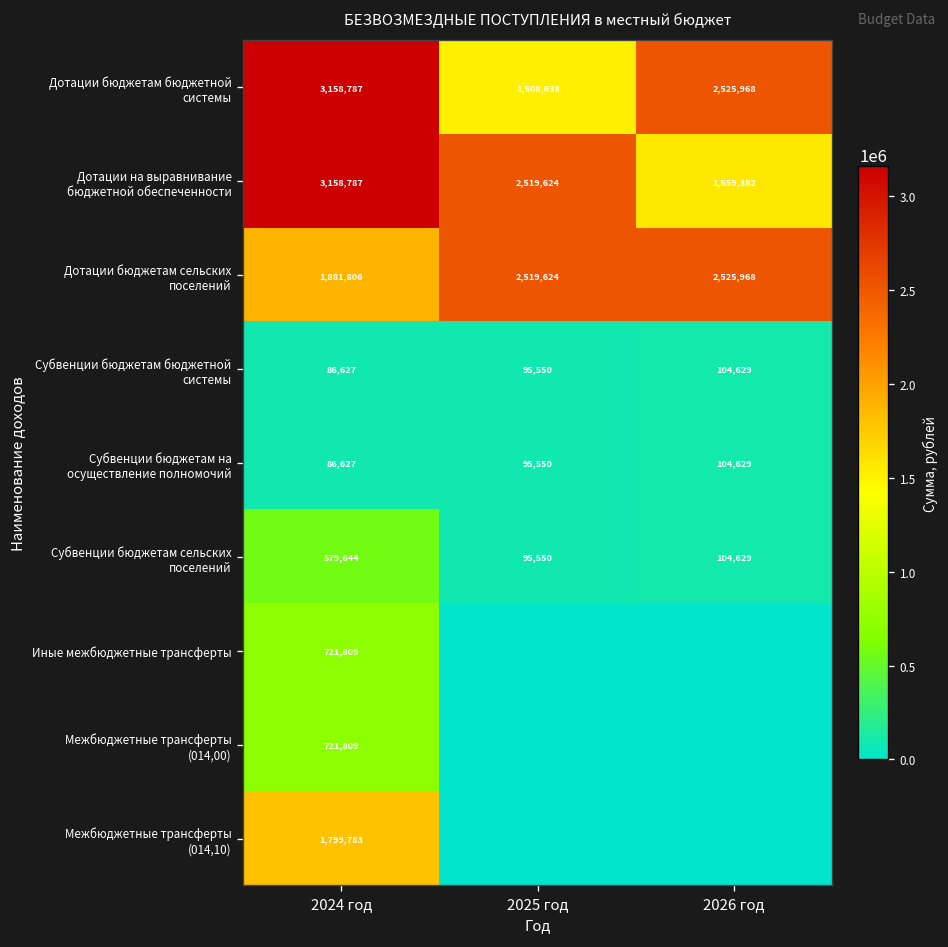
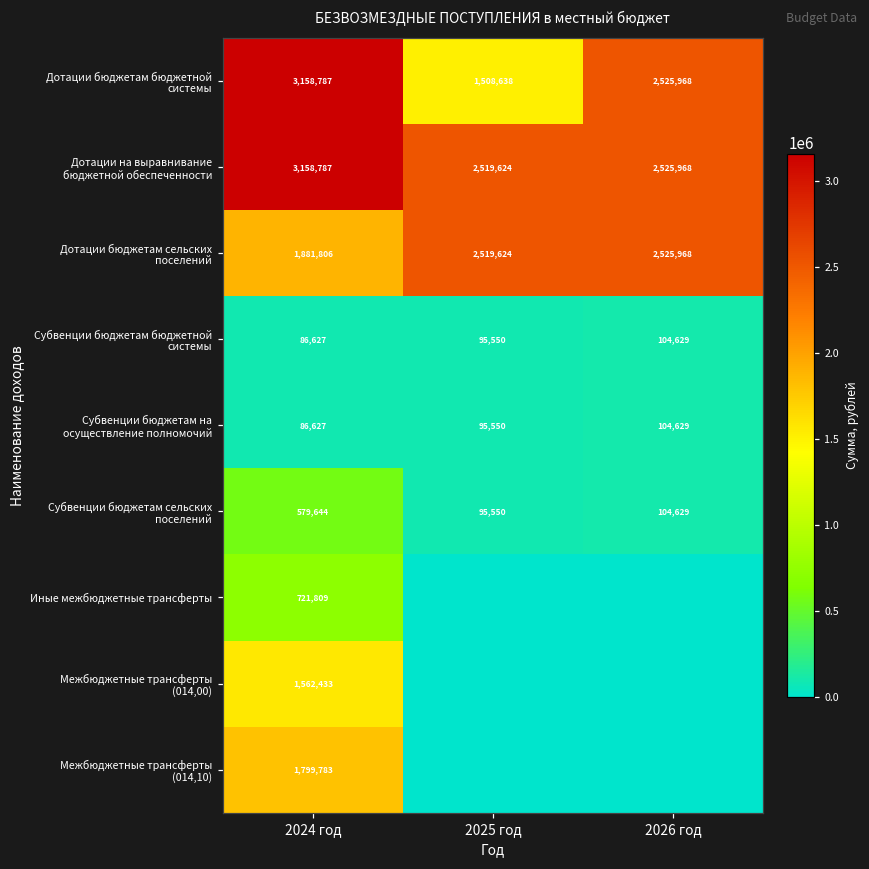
  {
    "Дотации бюджетам бюджетной системы": {
      "2024 год": "3,158,787",
      "2025 год": "1,508,638",
      "2026 год": "2,525,968"
    },
    "Дотации на выравнивание бюджетной обеспеченности": {
      "2024 год": "3,158,787",
      "2025 год": "2,519,624",
-     "2026 год": "1,559,382"
+     "2026 год": "2,525,968"
    },
    "Дотации бюджетам сельских поселений": {
      "2024 год": "1,881,806",
      "2025 год": "2,519,624",
      "2026 год": "2,525,968"
    },
    "Субвенции бюджетам бюджетной системы": {
      "2024 год": "86,627",
      "2025 год": "95,550",
      "2026 год": "104,629"
    },
    "Субвенции бюджетам на осуществление полномочий": {
      "2024 год": "86,627",
      "2025 год": "95,550",
      "2026 год": "104,629"
    },
    "Субвенции бюджетам сельских поселений": {
      "2024 год": "579,644",
      "2025 год": "95,550",
      "2026 год": "104,629"
    },
    "Иные межбюджетные трансферты": {
      "2024 год": "721,809"
    },
    "Межбюджетные трансферты (014,00)": {
-     "2024 год": "721,809"
+     "2024 год": "1,562,433"
    },
    "Межбюджетные трансферты (014,10)": {
      "2024 год": "1,799,783"
    }
  }
